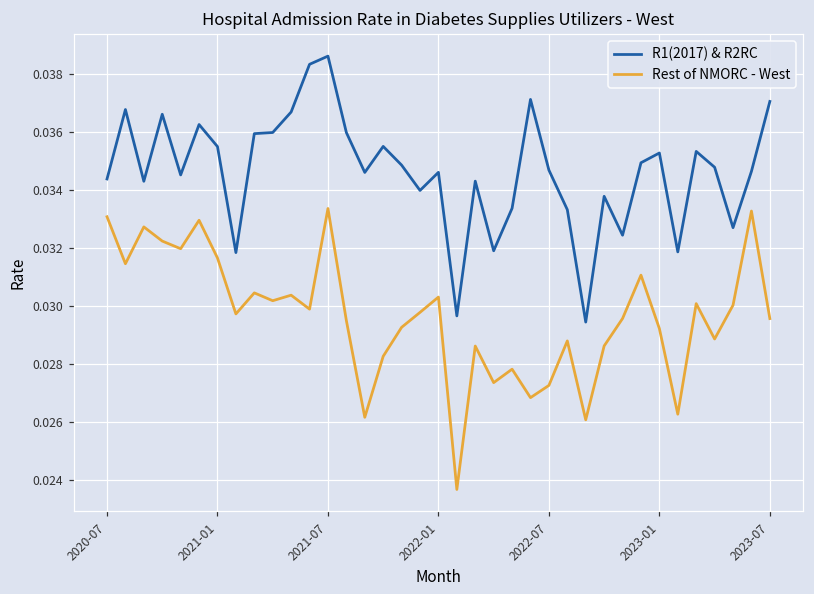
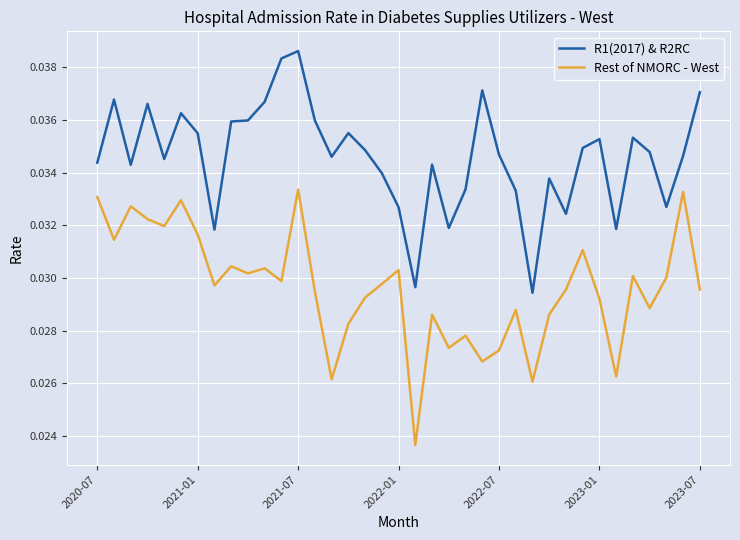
  {
    "R1(2017) & R2RC": {
      "2020-07": 0.0344,
      "2021-01": 0.0355,
      "2021-07": 0.0386,
-     "2022-01": 0.0346,
+     "2022-01": 0.0327,
      "2022-07": 0.0347,
      "2023-01": 0.0353,
      "2023-07": 0.0371
    },
    "Rest of NMORC - West": {
      "2020-07": 0.0331,
      "2021-01": 0.0317,
      "2021-07": 0.0334,
      "2022-01": 0.0303,
      "2022-07": 0.0273,
      "2023-01": 0.0292,
      "2023-07": 0.0296
    }
  }
